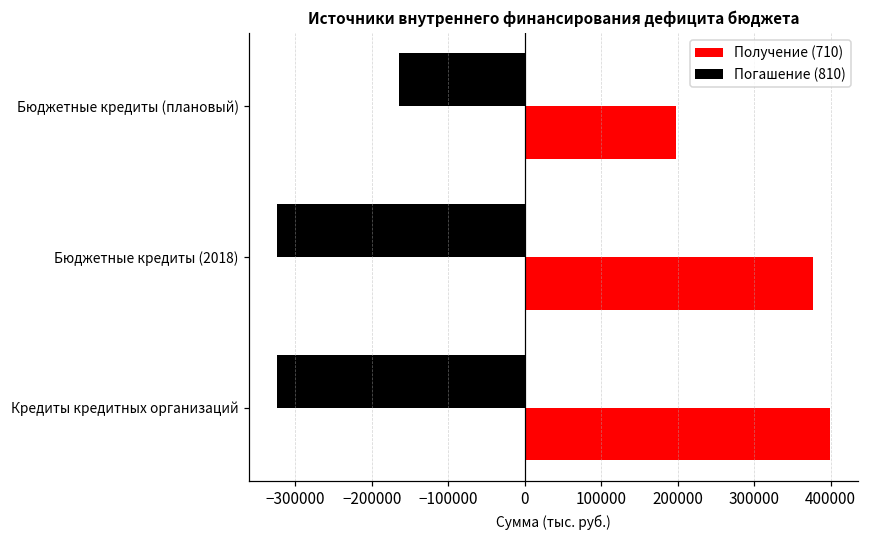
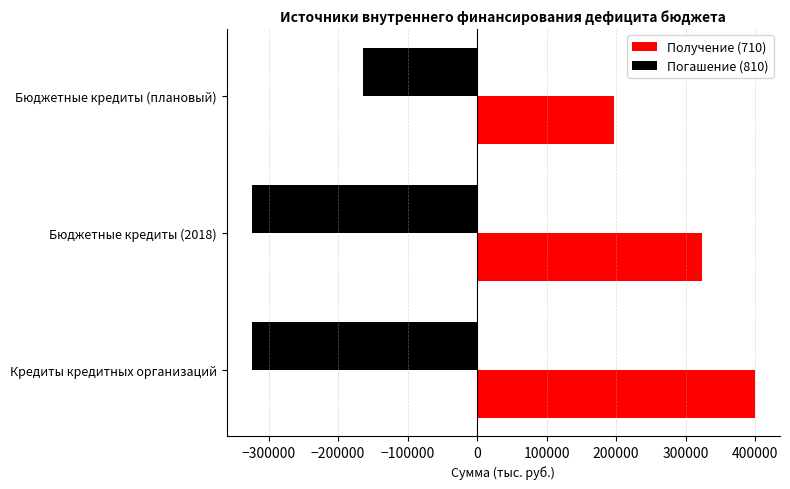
  {
    "Получение (710)": {
      "Бюджетные кредиты (плановый)": 200000,
-     "Бюджетные кредиты (2018)": 380000,
+     "Бюджетные кредиты (2018)": 320000,
      "Кредиты кредитных организаций": 400000
    },
    "Погашение (810)": {
      "Бюджетные кредиты (плановый)": -160000,
      "Бюджетные кредиты (2018)": -320000,
      "Кредиты кредитных организаций": -320000
    }
  }
